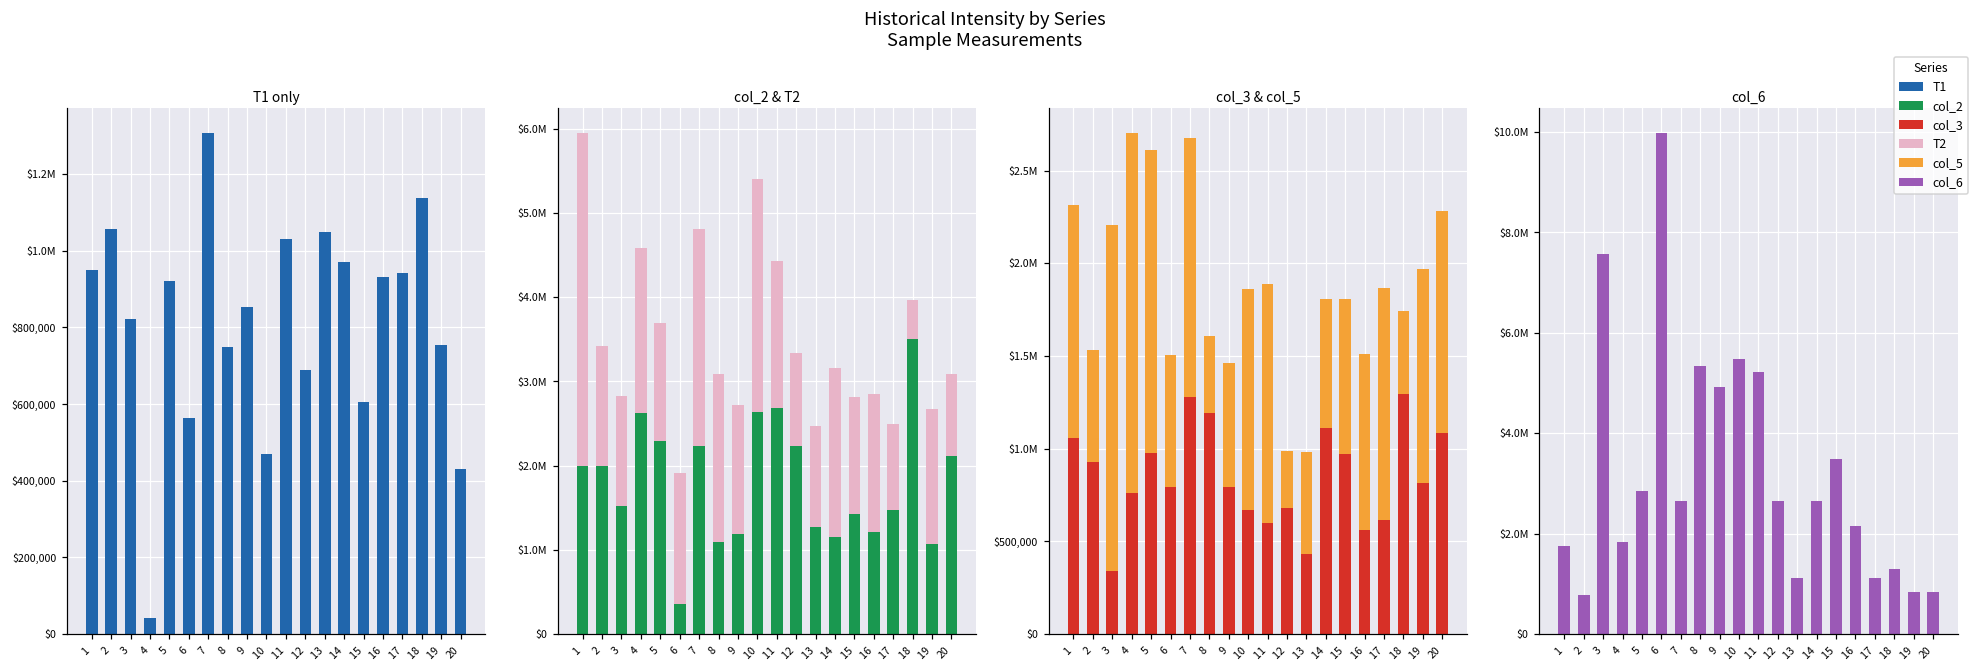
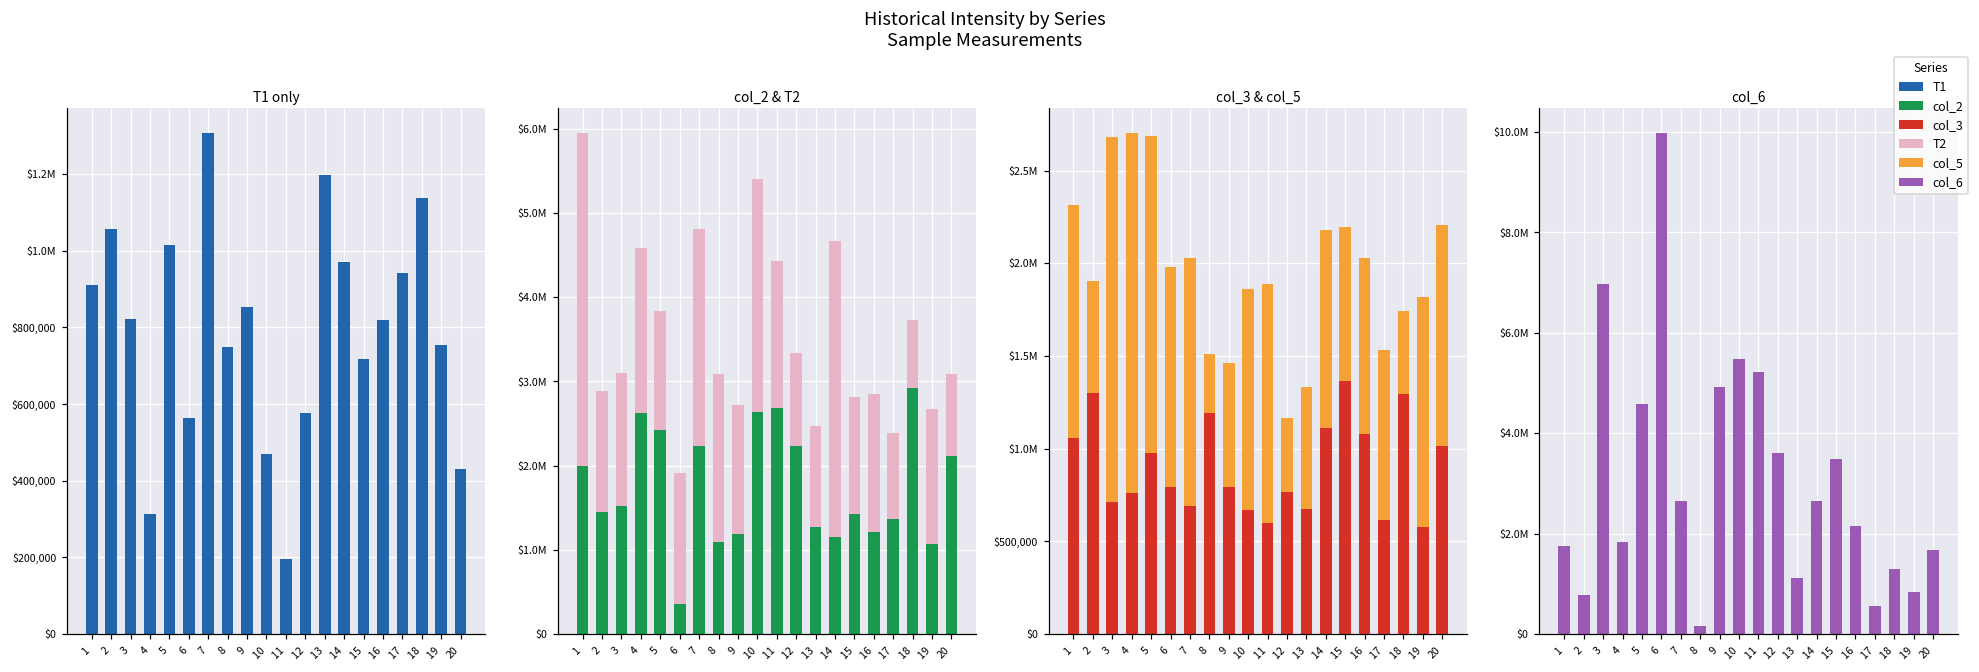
  {
    "T1 only": {
-     "1": "$950,000",
+     "1": "$910,000",
      "2": "$1,060,000",
      "3": "$820,000",
-     "4": "$40,000",
-     "5": "$920,000",
+     "4": "$310,000",
+     "5": "$1,010,000",
      "6": "$560,000",
      "7": "$1,310,000",
      "8": "$750,000",
      "9": "$850,000",
      "10": "$470,000",
-     "11": "$1,030,000",
-     "12": "$690,000",
-     "13": "$1,050,000",
+     "11": "$190,000",
+     "12": "$580,000",
+     "13": "$1,200,000",
      "14": "$970,000",
-     "15": "$610,000",
-     "16": "$930,000",
+     "15": "$720,000",
+     "16": "$820,000",
      "17": "$940,000",
      "18": "$1,140,000",
      "19": "$750,000",
      "20": "$430,000"
    },
    "col_2 & T2": {
      "col_2": {
        "1": "$2000000",
-       "2": "$2000000",
+       "2": "$1500000",
        "3": "$1500000",
        "4": "$2600000",
-       "5": "$2300000",
+       "5": "$2400000",
        "6": "$400000",
        "7": "$2200000",
        "8": "$1100000",
        "9": "$1200000",
        "10": "$2600000",
        "11": "$2700000",
        "12": "$2200000",
        "13": "$1300000",
        "14": "$1200000",
        "15": "$1400000",
        "16": "$1200000",
-       "17": "$1500000",
-       "18": "$3500000",
+       "17": "$1400000",
+       "18": "$2900000",
        "19": "$1100000",
        "20": "$2100000"
      },
      "T2": {
        "1": "$4000000",
        "2": "$1400000",
-       "3": "$1300000",
+       "3": "$1600000",
        "4": "$2000000",
        "5": "$1400000",
        "6": "$1600000",
        "7": "$2600000",
        "8": "$2000000",
        "9": "$1500000",
        "10": "$2800000",
        "11": "$1700000",
        "12": "$1100000",
        "13": "$1200000",
-       "14": "$2000000",
+       "14": "$3500000",
        "15": "$1400000",
        "16": "$1600000",
        "17": "$1000000",
-       "18": "$500000",
+       "18": "$800000",
        "19": "$1600000",
        "20": "$1000000"
      }
    },
    "col_3 & col_5": {
      "col_3": {
        "1": "$1,060,000",
-       "2": "$930,000",
-       "3": "$340,000",
+       "2": "$1,300,000",
+       "3": "$710,000",
        "4": "$760,000",
        "5": "$970,000",
        "6": "$790,000",
-       "7": "$1,280,000",
+       "7": "$690,000",
        "8": "$1,190,000",
        "9": "$800,000",
        "10": "$670,000",
        "11": "$600,000",
-       "12": "$680,000",
-       "13": "$430,000",
+       "12": "$770,000",
+       "13": "$670,000",
        "14": "$1,110,000",
-       "15": "$970,000",
-       "16": "$560,000",
+       "15": "$1,360,000",
+       "16": "$1,080,000",
        "17": "$620,000",
        "18": "$1,300,000",
-       "19": "$820,000",
-       "20": "$1,080,000"
+       "19": "$580,000",
+       "20": "$1,010,000"
      },
      "col_5": {
        "1": "$1,260,000",
        "2": "$610,000",
-       "3": "$1,870,000",
+       "3": "$1,970,000",
        "4": "$1,940,000",
-       "5": "$1,640,000",
-       "6": "$720,000",
-       "7": "$1,400,000",
-       "8": "$420,000",
+       "5": "$1,710,000",
+       "6": "$1,190,000",
+       "7": "$1,340,000",
+       "8": "$320,000",
        "9": "$670,000",
        "10": "$1,190,000",
        "11": "$1,290,000",
-       "12": "$310,000",
-       "13": "$550,000",
-       "14": "$700,000",
+       "12": "$400,000",
+       "13": "$660,000",
+       "14": "$1,070,000",
        "15": "$830,000",
        "16": "$950,000",
-       "17": "$1,250,000",
+       "17": "$920,000",
        "18": "$450,000",
-       "19": "$1,150,000",
+       "19": "$1,240,000",
        "20": "$1,200,000"
      }
    },
    "col_6": {
      "1": "$1800000",
      "2": "$800000",
-     "3": "$7600000",
+     "3": "$7000000",
      "4": "$1800000",
-     "5": "$2800000",
+     "5": "$4600000",
      "6": "$10000000",
      "7": "$2600000",
-     "8": "$5300000",
+     "8": "$200000",
      "9": "$4900000",
      "10": "$5500000",
      "11": "$5200000",
-     "12": "$2700000",
+     "12": "$3600000",
      "13": "$1100000",
      "14": "$2700000",
      "15": "$3500000",
      "16": "$2200000",
-     "17": "$1100000",
+     "17": "$600000",
      "18": "$1300000",
      "19": "$800000",
-     "20": "$800000"
+     "20": "$1700000"
    }
  }
